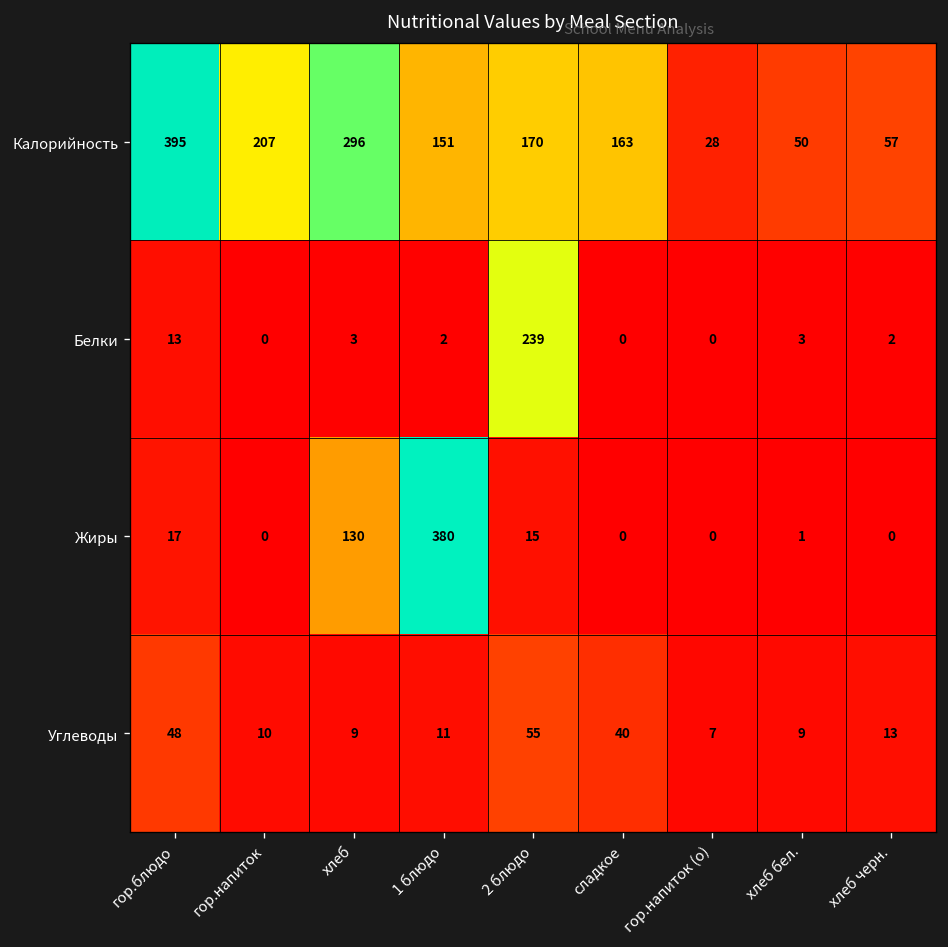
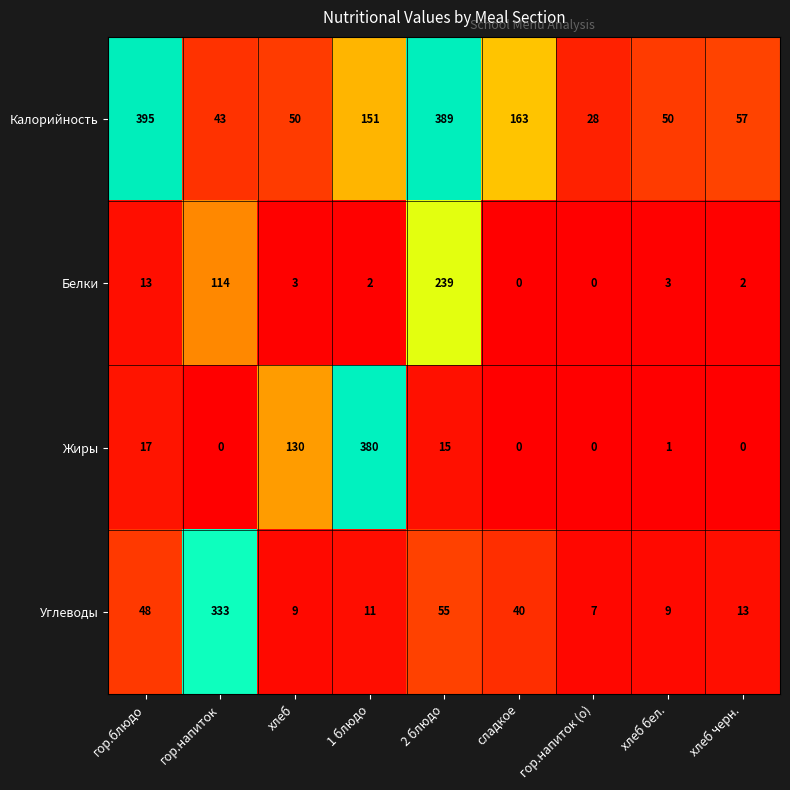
  {
    "Калорийность": {
      "гор.блюдо": 395,
-     "гор.напиток": 207,
-     "хлеб": 296,
+     "гор.напиток": 43,
+     "хлеб": 50,
      "1 блюдо": 151,
-     "2 блюдо": 170,
+     "2 блюдо": 389,
      "сладкое": 163,
      "гор.напиток (о)": 28,
      "хлеб бел.": 50,
      "хлеб черн.": 57
    },
    "Белки": {
      "гор.блюдо": 13,
-     "гор.напиток": 0,
+     "гор.напиток": 114,
      "хлеб": 3,
      "1 блюдо": 2,
      "2 блюдо": 239,
      "сладкое": 0,
      "гор.напиток (о)": 0,
      "хлеб бел.": 3,
      "хлеб черн.": 2
    },
    "Жиры": {
      "гор.блюдо": 17,
      "гор.напиток": 0,
      "хлеб": 130,
      "1 блюдо": 380,
      "2 блюдо": 15,
      "сладкое": 0,
      "гор.напиток (о)": 0,
      "хлеб бел.": 1,
      "хлеб черн.": 0
    },
    "Углеводы": {
      "гор.блюдо": 48,
-     "гор.напиток": 10,
+     "гор.напиток": 333,
      "хлеб": 9,
      "1 блюдо": 11,
      "2 блюдо": 55,
      "сладкое": 40,
      "гор.напиток (о)": 7,
      "хлеб бел.": 9,
      "хлеб черн.": 13
    }
  }
